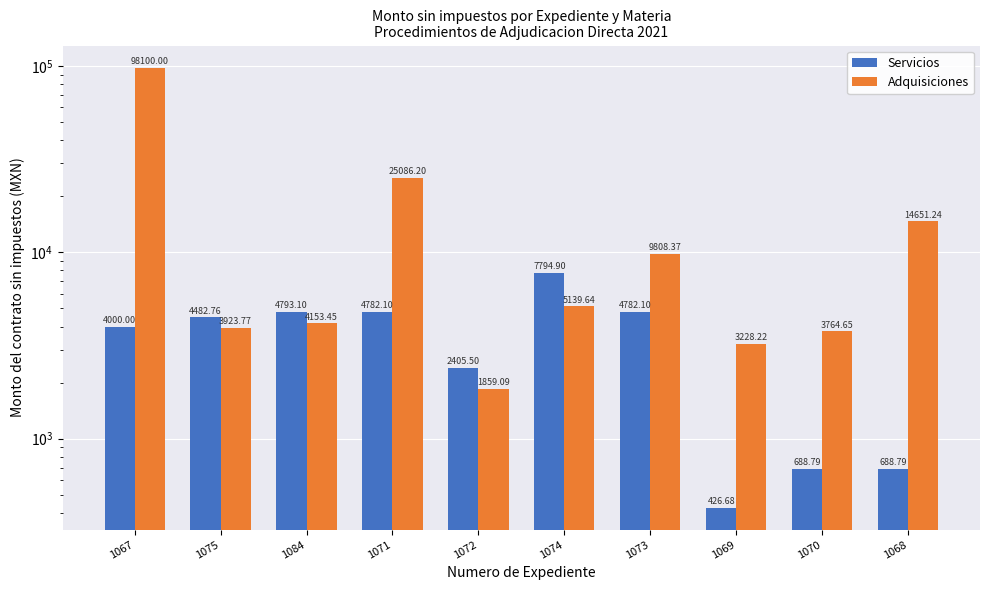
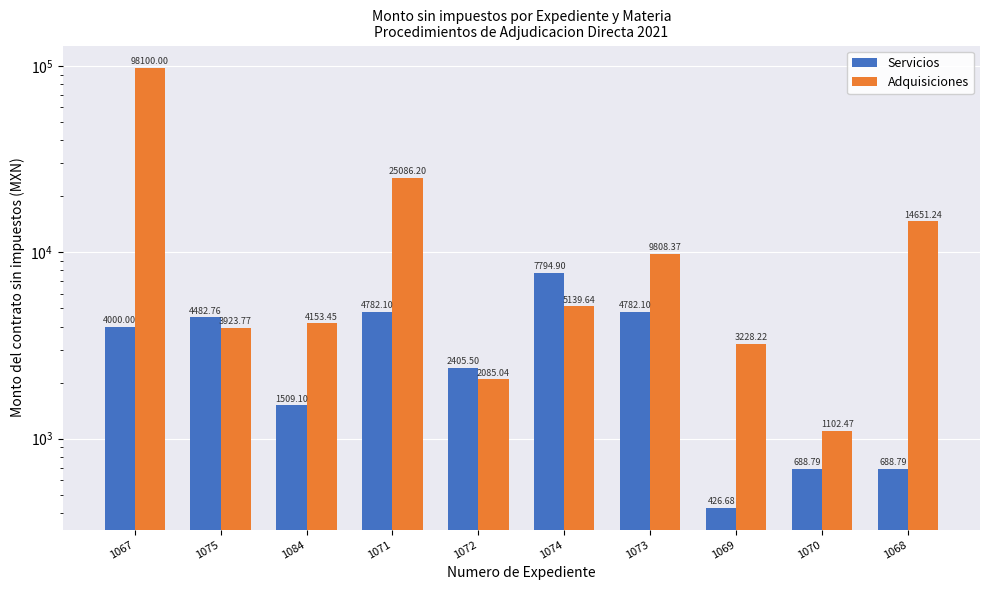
  {
    "Servicios": {
      "1067": 4000.00,
      "1075": 4482.76,
-     "1084": 4793.10,
+     "1084": 1509.10,
      "1071": 4782.10,
      "1072": 2405.50,
      "1074": 7794.90,
      "1073": 4782.10,
      "1069": 426.68,
      "1070": 688.79,
      "1068": 688.79
    },
    "Adquisiciones": {
      "1067": 98100.00,
      "1075": 3923.77,
      "1084": 4153.45,
      "1071": 25086.20,
-     "1072": 1859.09,
+     "1072": 2085.04,
      "1074": 5139.64,
      "1073": 9808.37,
      "1069": 3228.22,
-     "1070": 3764.65,
+     "1070": 1102.47,
      "1068": 14651.24
    }
  }
